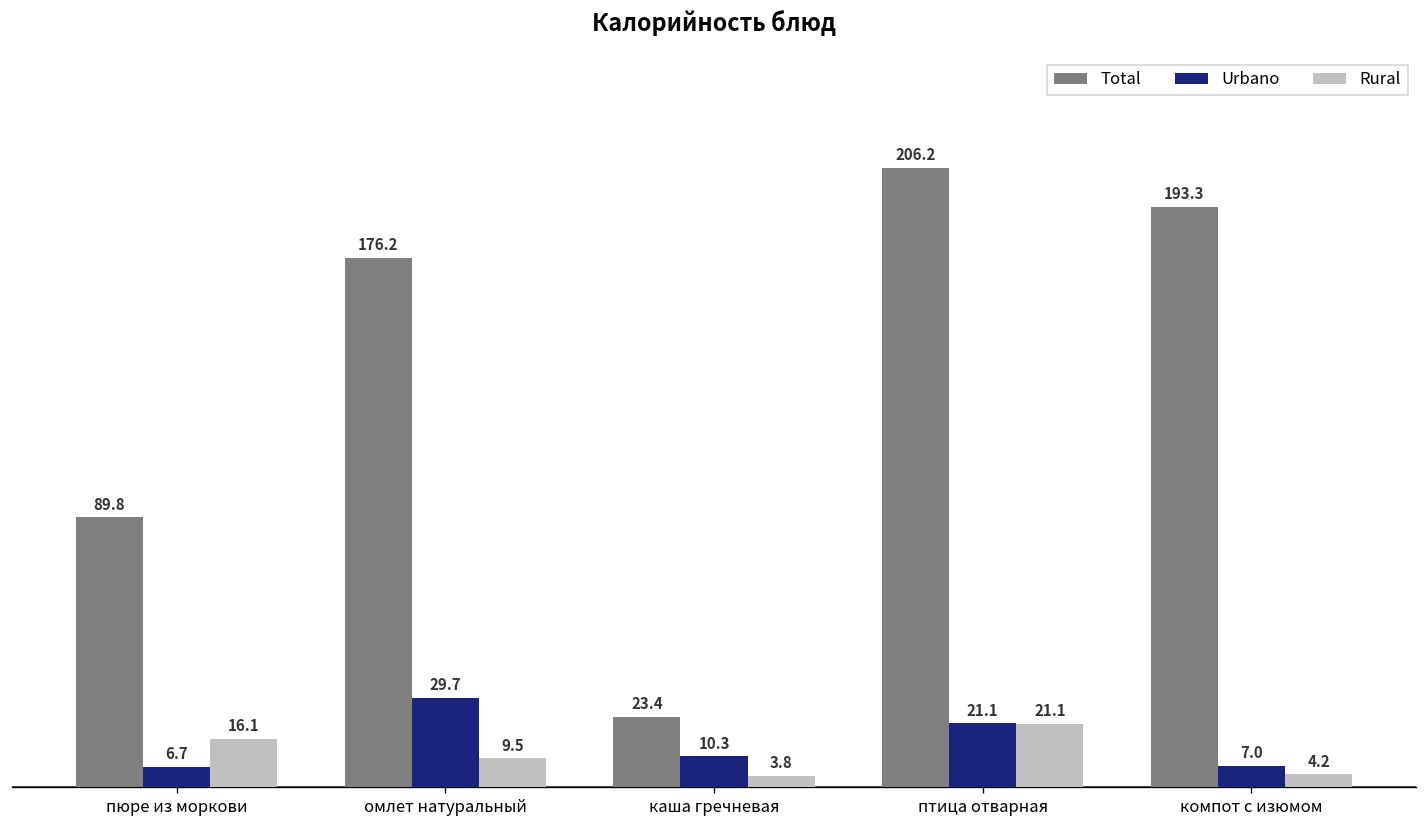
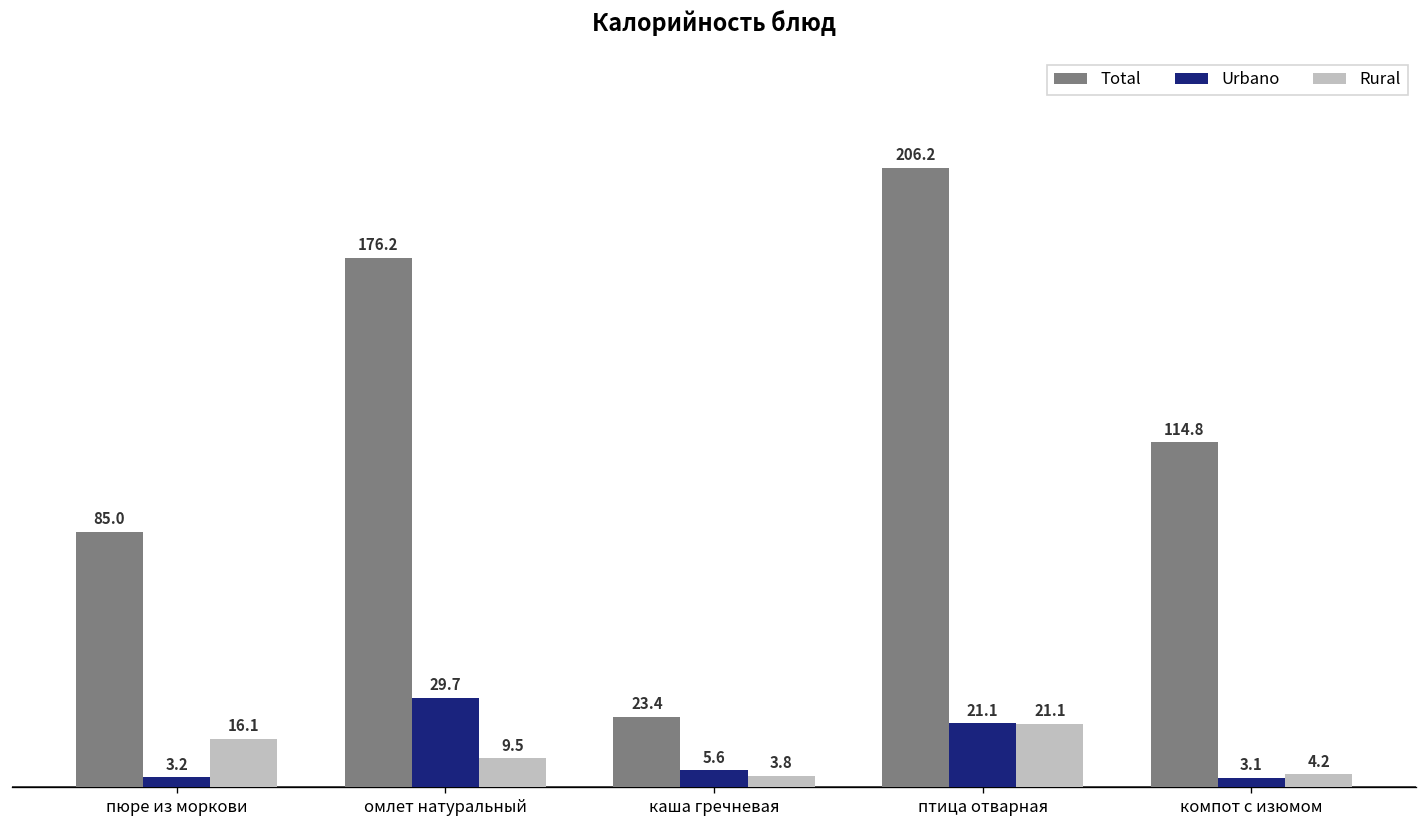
  {
    "Total": {
-     "пюре из моркови": 89.8,
+     "пюре из моркови": 85.0,
      "омлет натуральный": 176.2,
      "каша гречневая": 23.4,
      "птица отварная": 206.2,
-     "компот с изюмом": 193.3
+     "компот с изюмом": 114.8
    },
    "Urbano": {
-     "пюре из моркови": 6.7,
+     "пюре из моркови": 3.2,
      "омлет натуральный": 29.7,
-     "каша гречневая": 10.3,
+     "каша гречневая": 5.6,
      "птица отварная": 21.1,
-     "компот с изюмом": 7.0
+     "компот с изюмом": 3.1
    },
    "Rural": {
      "пюре из моркови": 16.1,
      "омлет натуральный": 9.5,
      "каша гречневая": 3.8,
      "птица отварная": 21.1,
      "компот с изюмом": 4.2
    }
  }
